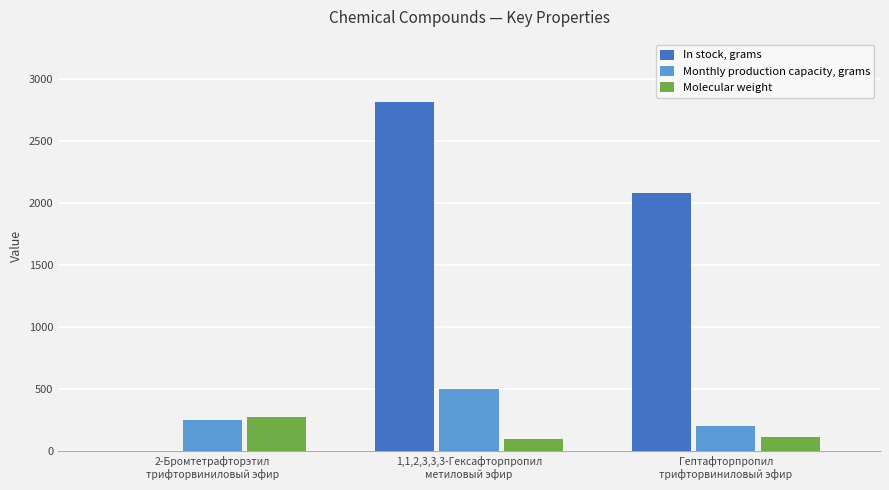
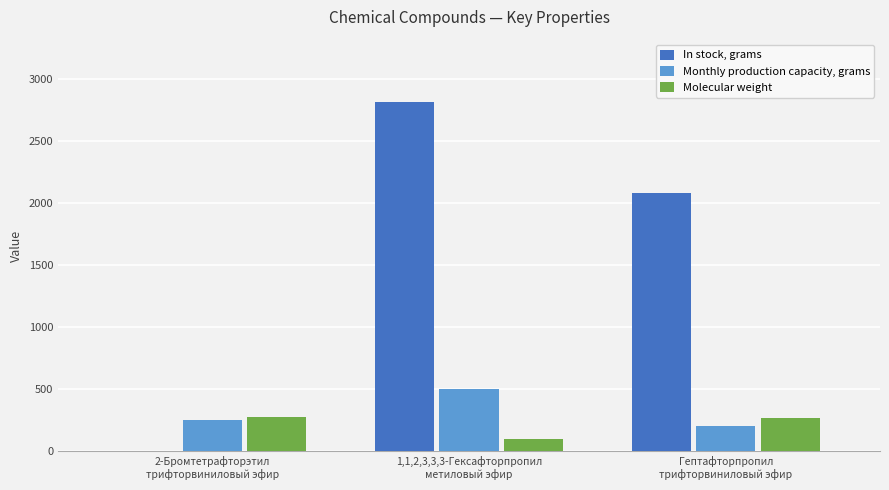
  {
    "Molecular weight": {
      "2-Бромтетрафторэтил трифторвиниловый эфир": 280,
      "1,1,2,3,3,3-Гексафторпропил метиловый эфир": 100,
-     "Гептафторпропил трифторвиниловый эфир": 110
+     "Гептафторпропил трифторвиниловый эфир": 270
    }
  }
